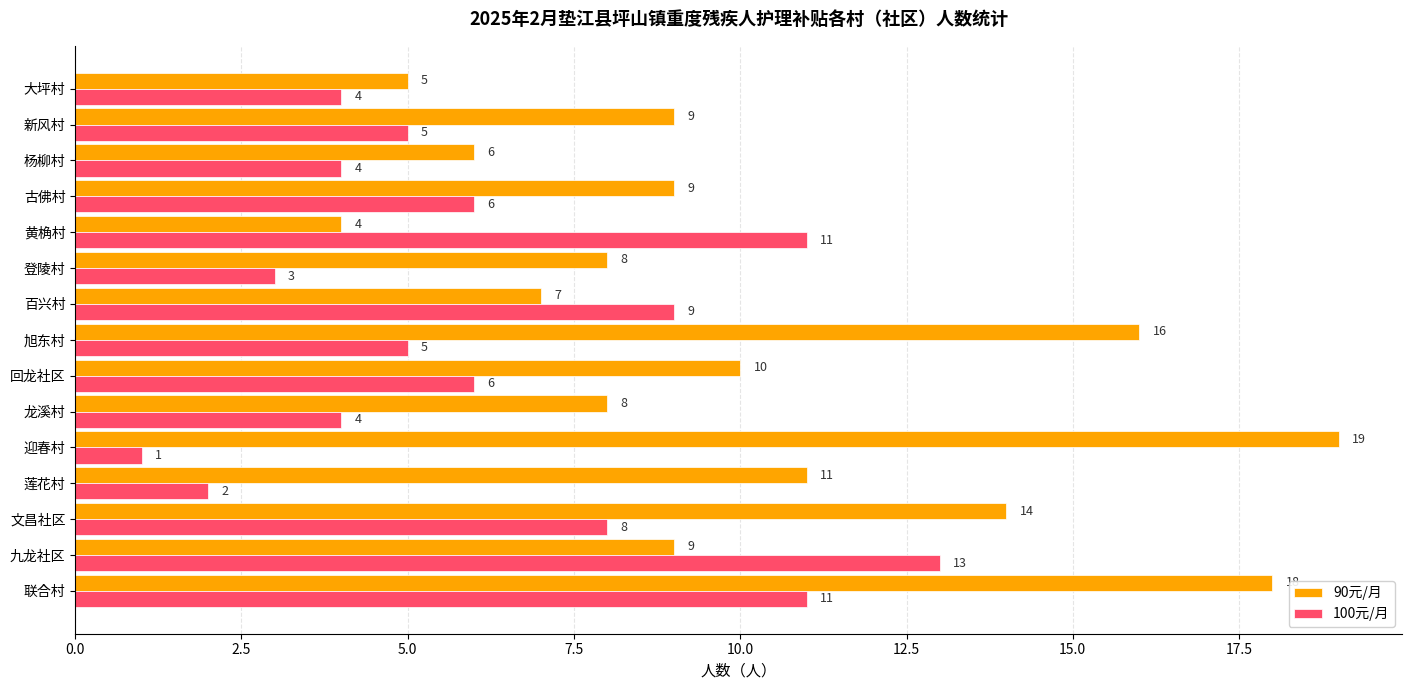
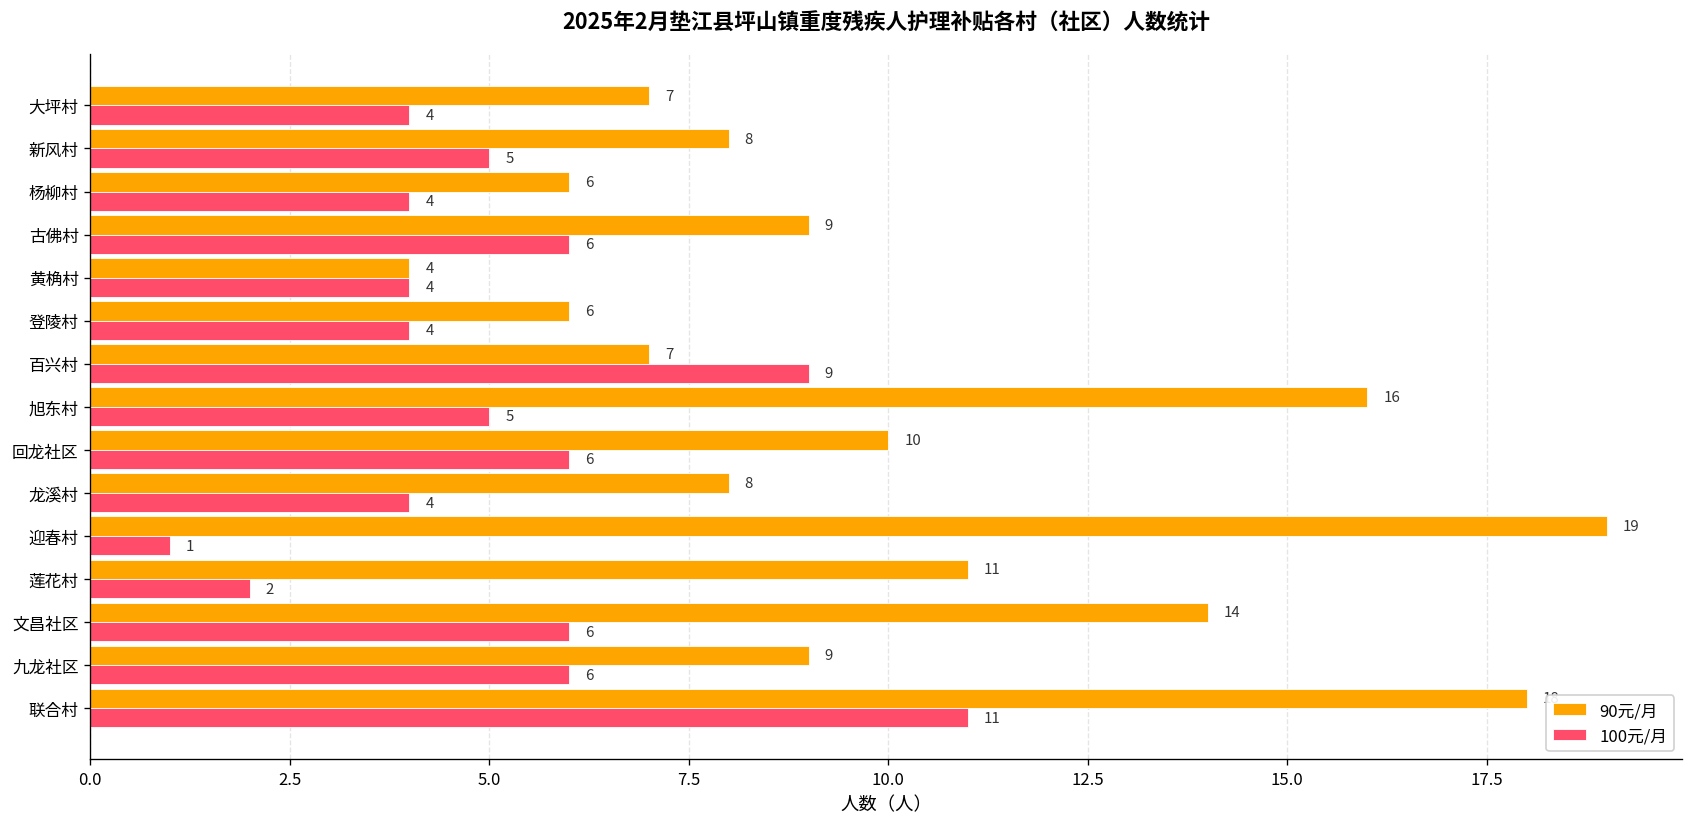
  {
    "90元/月": {
-     "大坪村": 5,
-     "新风村": 9,
+     "大坪村": 7,
+     "新风村": 8,
      "杨柳村": 6,
      "古佛村": 9,
      "黄桷村": 4,
-     "登陵村": 8,
+     "登陵村": 6,
      "百兴村": 7,
      "旭东村": 16,
      "回龙社区": 10,
      "龙溪村": 8,
      "迎春村": 19,
      "莲花村": 11,
      "文昌社区": 14,
      "九龙社区": 9
    },
    "100元/月": {
      "大坪村": 4,
      "新风村": 5,
      "杨柳村": 4,
      "古佛村": 6,
-     "黄桷村": 11,
-     "登陵村": 3,
+     "黄桷村": 4,
+     "登陵村": 4,
      "百兴村": 9,
      "旭东村": 5,
      "回龙社区": 6,
      "龙溪村": 4,
      "迎春村": 1,
      "莲花村": 2,
-     "文昌社区": 8,
-     "九龙社区": 13,
+     "文昌社区": 6,
+     "九龙社区": 6,
      "联合村": 11
    }
  }
